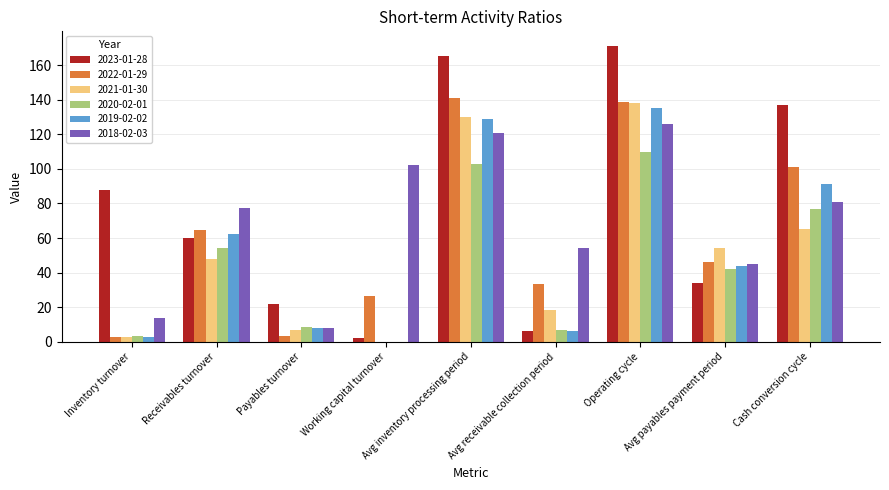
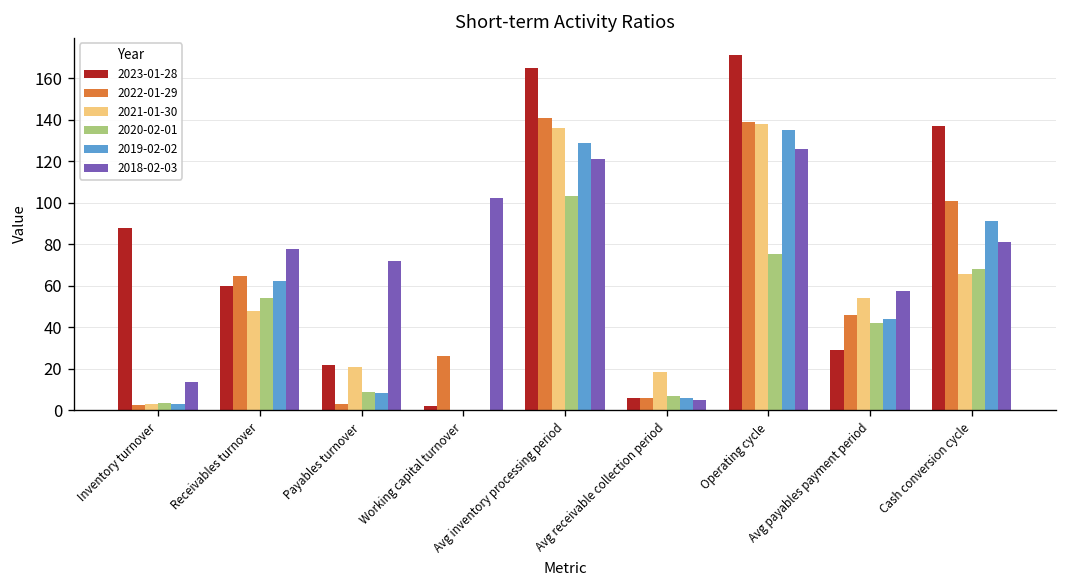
  {
    "2023-01-28": {
      "Inventory turnover": 88,
      "Receivables turnover": 60,
      "Payables turnover": 22,
      "Working capital turnover": 2,
      "Avg inventory processing period": 165,
      "Avg receivable collection period": 6,
      "Operating cycle": 171,
-     "Avg payables payment period": 34,
+     "Avg payables payment period": 29,
      "Cash conversion cycle": 137
    },
    "2022-01-29": {
      "Inventory turnover": 3,
      "Receivables turnover": 65,
      "Payables turnover": 3,
      "Working capital turnover": 26,
      "Avg inventory processing period": 141,
-     "Avg receivable collection period": 34,
+     "Avg receivable collection period": 6,
      "Operating cycle": 139,
      "Avg payables payment period": 46,
      "Cash conversion cycle": 101
    },
    "2021-01-30": {
      "Inventory turnover": 3,
      "Receivables turnover": 48,
-     "Payables turnover": 7,
+     "Payables turnover": 21,
      "Working capital turnover": 0,
-     "Avg inventory processing period": 130,
+     "Avg inventory processing period": 136,
      "Avg receivable collection period": 18,
      "Operating cycle": 138,
      "Avg payables payment period": 54,
      "Cash conversion cycle": 66
    },
    "2020-02-01": {
      "Inventory turnover": 4,
      "Receivables turnover": 54,
      "Payables turnover": 9,
      "Working capital turnover": 0,
      "Avg inventory processing period": 103,
      "Avg receivable collection period": 7,
-     "Operating cycle": 110,
+     "Operating cycle": 75,
      "Avg payables payment period": 42,
-     "Cash conversion cycle": 77
+     "Cash conversion cycle": 68
    },
    "2019-02-02": {
      "Inventory turnover": 3,
      "Receivables turnover": 62,
      "Payables turnover": 8,
      "Working capital turnover": 0,
      "Avg inventory processing period": 129,
      "Avg receivable collection period": 6,
      "Operating cycle": 135,
      "Avg payables payment period": 44,
      "Cash conversion cycle": 91
    },
    "2018-02-03": {
      "Inventory turnover": 14,
      "Receivables turnover": 78,
-     "Payables turnover": 8,
+     "Payables turnover": 72,
      "Working capital turnover": 102,
      "Avg inventory processing period": 121,
-     "Avg receivable collection period": 55,
+     "Avg receivable collection period": 5,
      "Operating cycle": 126,
-     "Avg payables payment period": 45,
+     "Avg payables payment period": 57,
      "Cash conversion cycle": 81
    }
  }
